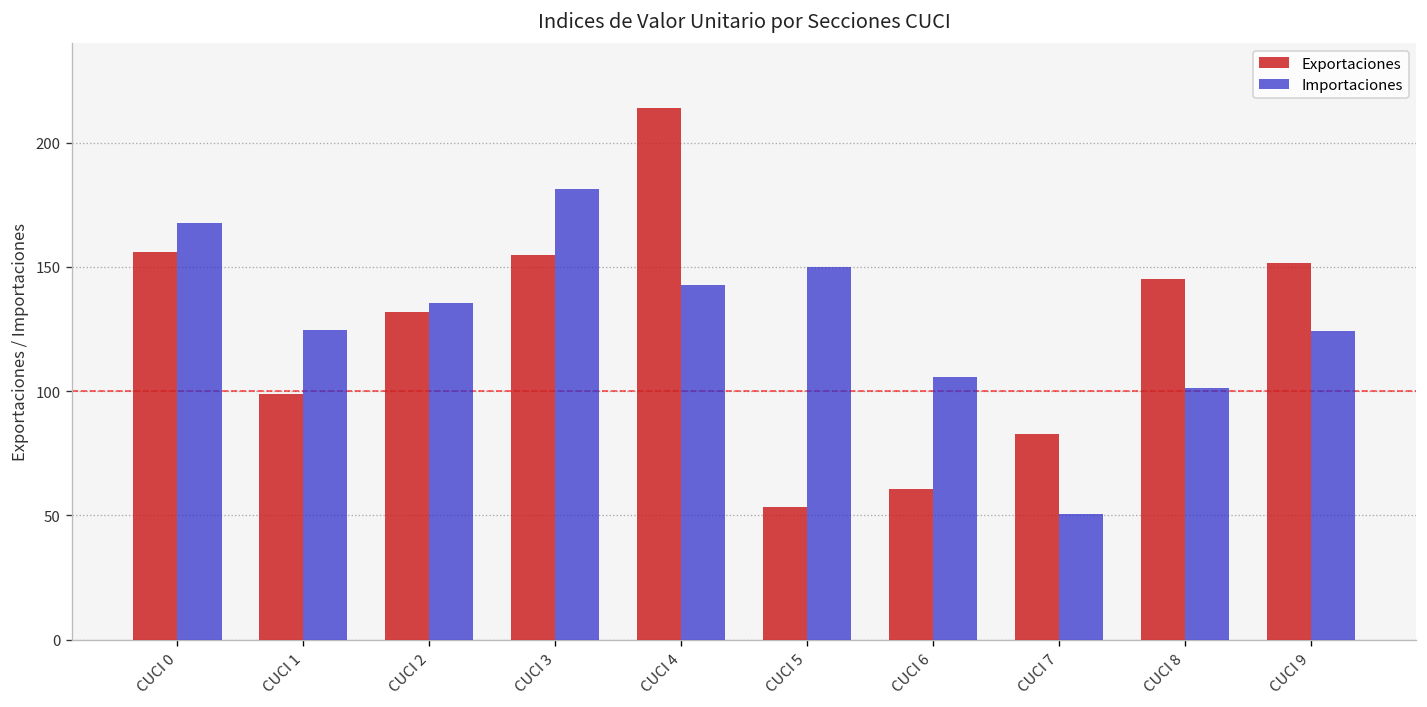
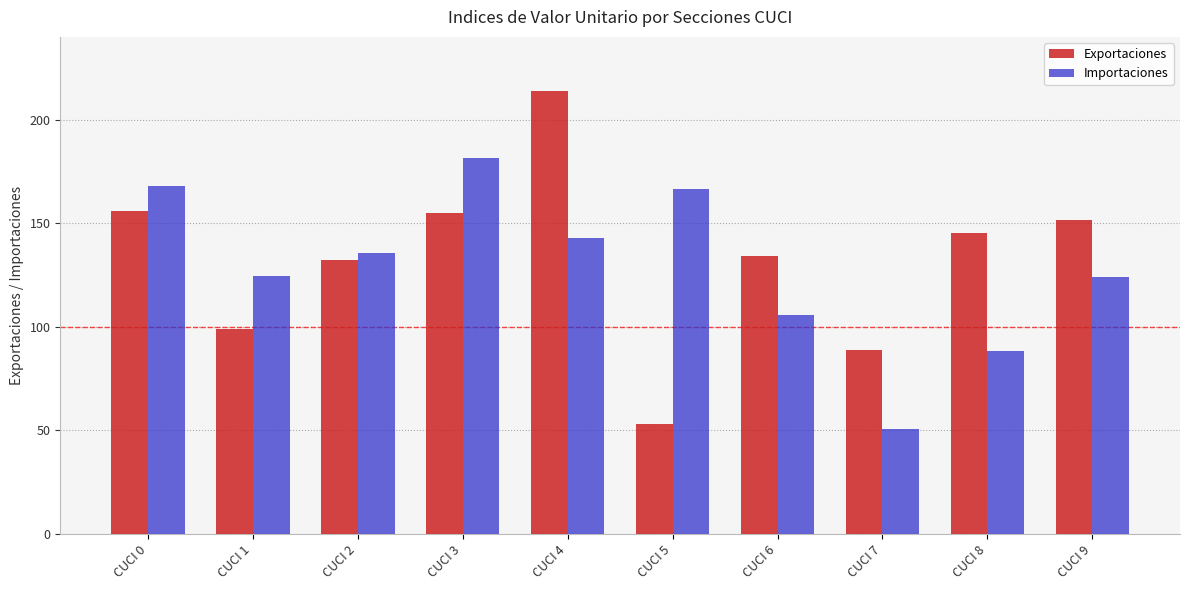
  {
    "Exportaciones": {
      "CUCI 0": 156,
      "CUCI 1": 99,
      "CUCI 2": 132,
      "CUCI 3": 155,
      "CUCI 4": 214,
      "CUCI 5": 53,
-     "CUCI 6": 61,
-     "CUCI 7": 83,
+     "CUCI 6": 134,
+     "CUCI 7": 89,
      "CUCI 8": 145,
      "CUCI 9": 151
    },
    "Importaciones": {
      "CUCI 0": 168,
      "CUCI 1": 125,
      "CUCI 2": 135,
      "CUCI 3": 182,
      "CUCI 4": 143,
-     "CUCI 5": 150,
+     "CUCI 5": 167,
      "CUCI 6": 106,
      "CUCI 7": 50,
-     "CUCI 8": 101,
+     "CUCI 8": 88,
      "CUCI 9": 124
    }
  }
